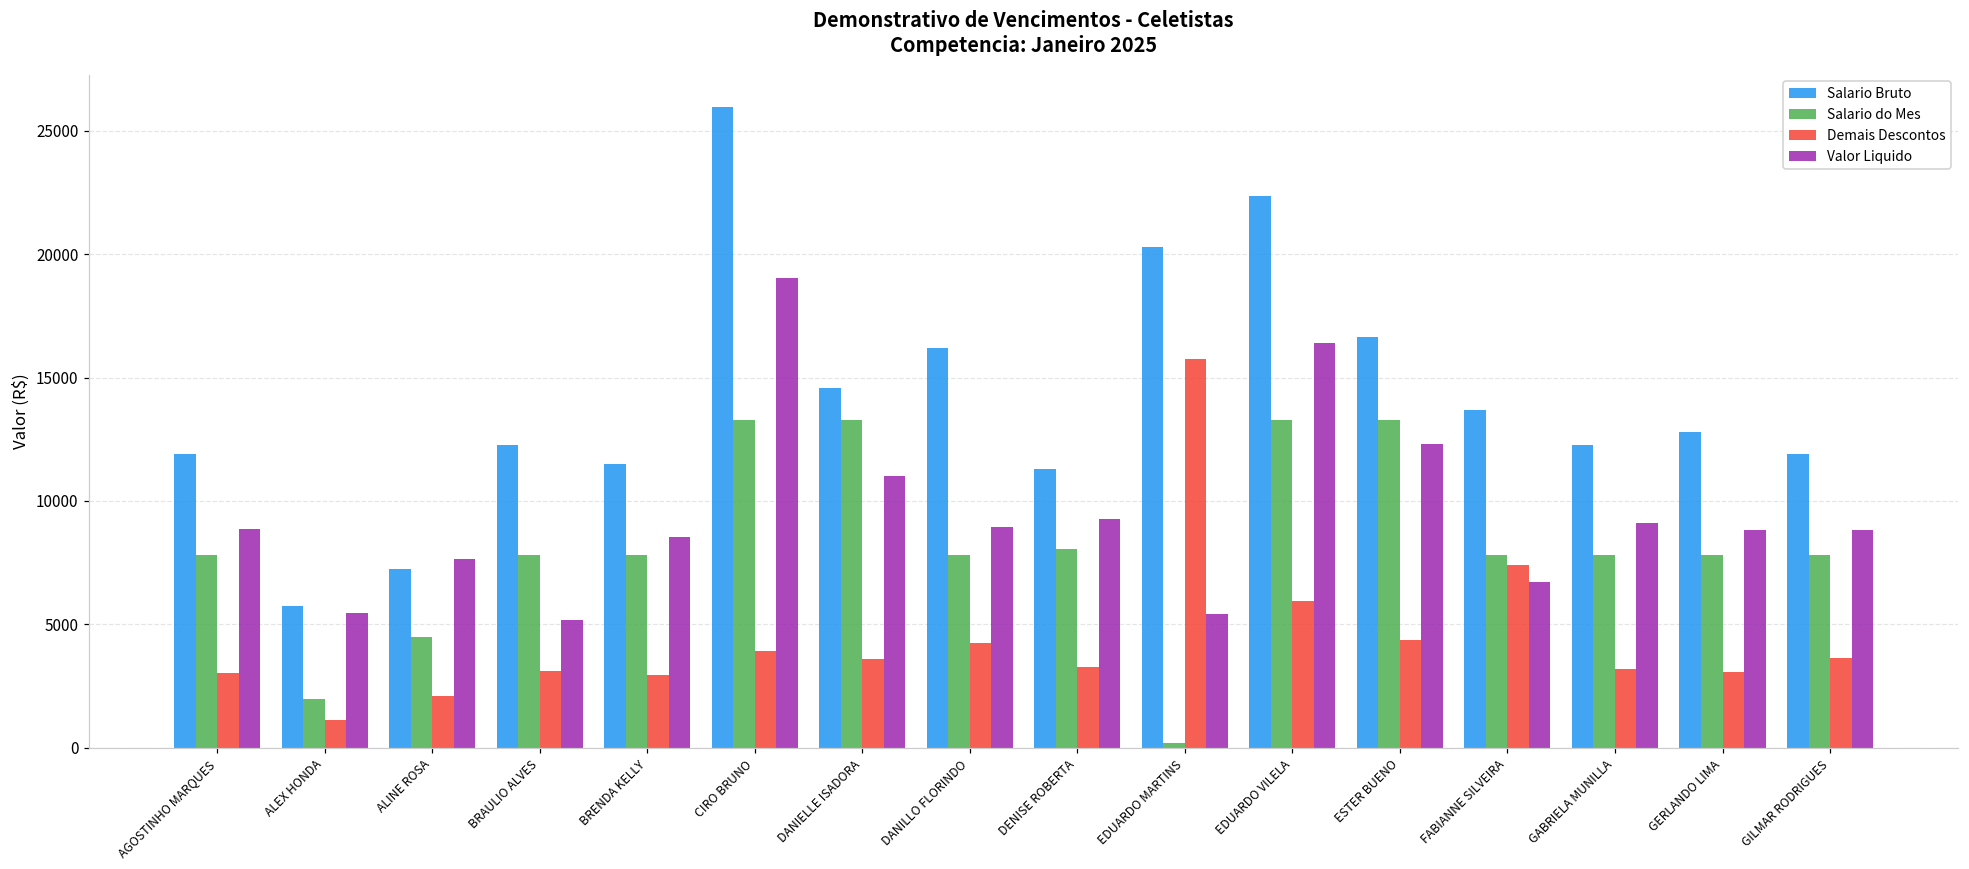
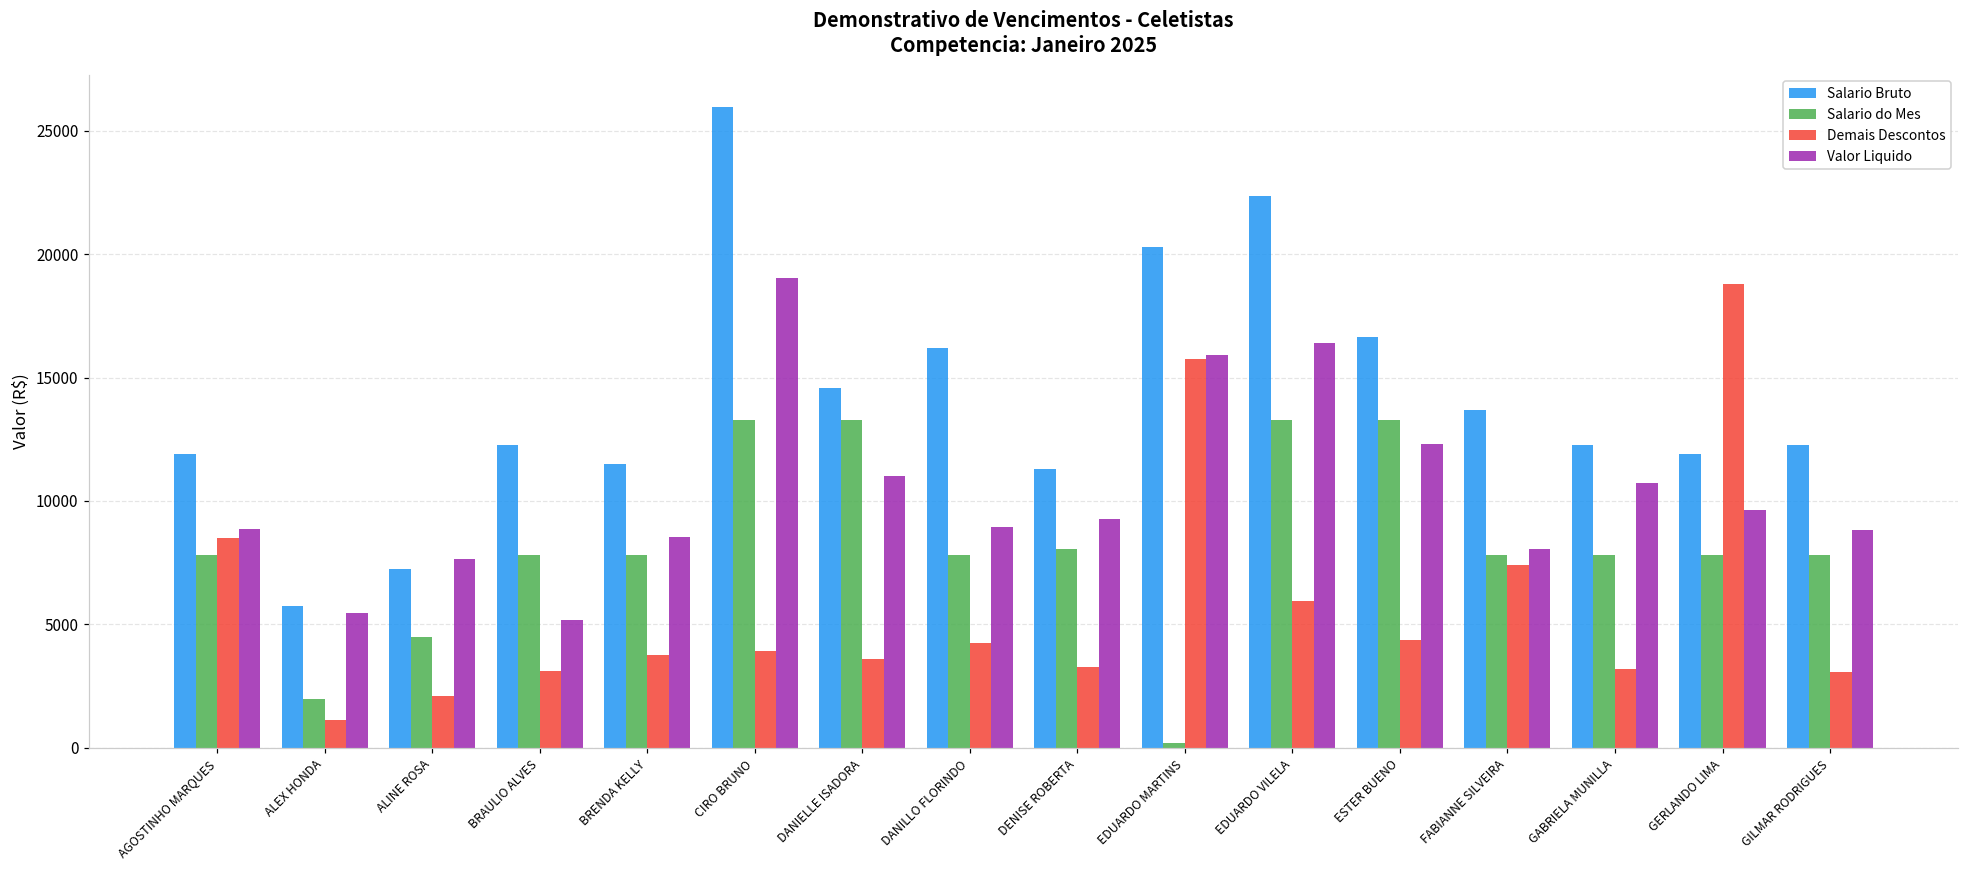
  {
    "Salario Bruto": {
      "AGOSTINHO MARQUES": 11900,
      "ALEX HONDA": 5700,
      "ALINE ROSA": 7200,
      "BRAULIO ALVES": 12300,
      "BRENDA KELLY": 11500,
      "CIRO BRUNO": 26000,
      "DANIELLE ISADORA": 14600,
      "DANILLO FLORINDO": 16200,
      "DENISE ROBERTA": 11300,
      "EDUARDO MARTINS": 20300,
      "EDUARDO VILELA": 22400,
      "ESTER BUENO": 16700,
      "FABIANNE SILVEIRA": 13700,
      "GABRIELA MUNILLA": 12300,
-     "GERLANDO LIMA": 12800,
-     "GILMAR RODRIGUES": 11900
+     "GERLANDO LIMA": 11900,
+     "GILMAR RODRIGUES": 12300
    },
    "Salario do Mes": {
      "AGOSTINHO MARQUES": 7800,
      "ALEX HONDA": 2000,
      "ALINE ROSA": 4500,
      "BRAULIO ALVES": 7800,
      "BRENDA KELLY": 7800,
      "CIRO BRUNO": 13300,
      "DANIELLE ISADORA": 13300,
      "DANILLO FLORINDO": 7800,
      "DENISE ROBERTA": 8100,
      "EDUARDO MARTINS": 200,
      "EDUARDO VILELA": 13300,
      "ESTER BUENO": 13300,
      "FABIANNE SILVEIRA": 7800,
      "GABRIELA MUNILLA": 7800,
      "GERLANDO LIMA": 7800,
      "GILMAR RODRIGUES": 7800
    },
    "Demais Descontos": {
-     "AGOSTINHO MARQUES": 3000,
+     "AGOSTINHO MARQUES": 8500,
      "ALEX HONDA": 1100,
      "ALINE ROSA": 2100,
      "BRAULIO ALVES": 3100,
-     "BRENDA KELLY": 3000,
+     "BRENDA KELLY": 3800,
      "CIRO BRUNO": 3900,
      "DANIELLE ISADORA": 3600,
      "DANILLO FLORINDO": 4200,
      "DENISE ROBERTA": 3300,
      "EDUARDO MARTINS": 15800,
      "EDUARDO VILELA": 5900,
      "ESTER BUENO": 4400,
      "FABIANNE SILVEIRA": 7400,
      "GABRIELA MUNILLA": 3200,
-     "GERLANDO LIMA": 3100,
-     "GILMAR RODRIGUES": 3600
+     "GERLANDO LIMA": 18800,
+     "GILMAR RODRIGUES": 3100
    },
    "Valor Liquido": {
      "AGOSTINHO MARQUES": 8900,
      "ALEX HONDA": 5500,
      "ALINE ROSA": 7600,
      "BRAULIO ALVES": 5200,
      "BRENDA KELLY": 8600,
      "CIRO BRUNO": 19000,
      "DANIELLE ISADORA": 11000,
      "DANILLO FLORINDO": 9000,
      "DENISE ROBERTA": 9300,
-     "EDUARDO MARTINS": 5400,
+     "EDUARDO MARTINS": 15900,
      "EDUARDO VILELA": 16400,
      "ESTER BUENO": 12300,
-     "FABIANNE SILVEIRA": 6700,
-     "GABRIELA MUNILLA": 9100,
-     "GERLANDO LIMA": 8800,
+     "FABIANNE SILVEIRA": 8000,
+     "GABRIELA MUNILLA": 10700,
+     "GERLANDO LIMA": 9600,
      "GILMAR RODRIGUES": 8800
    }
  }
